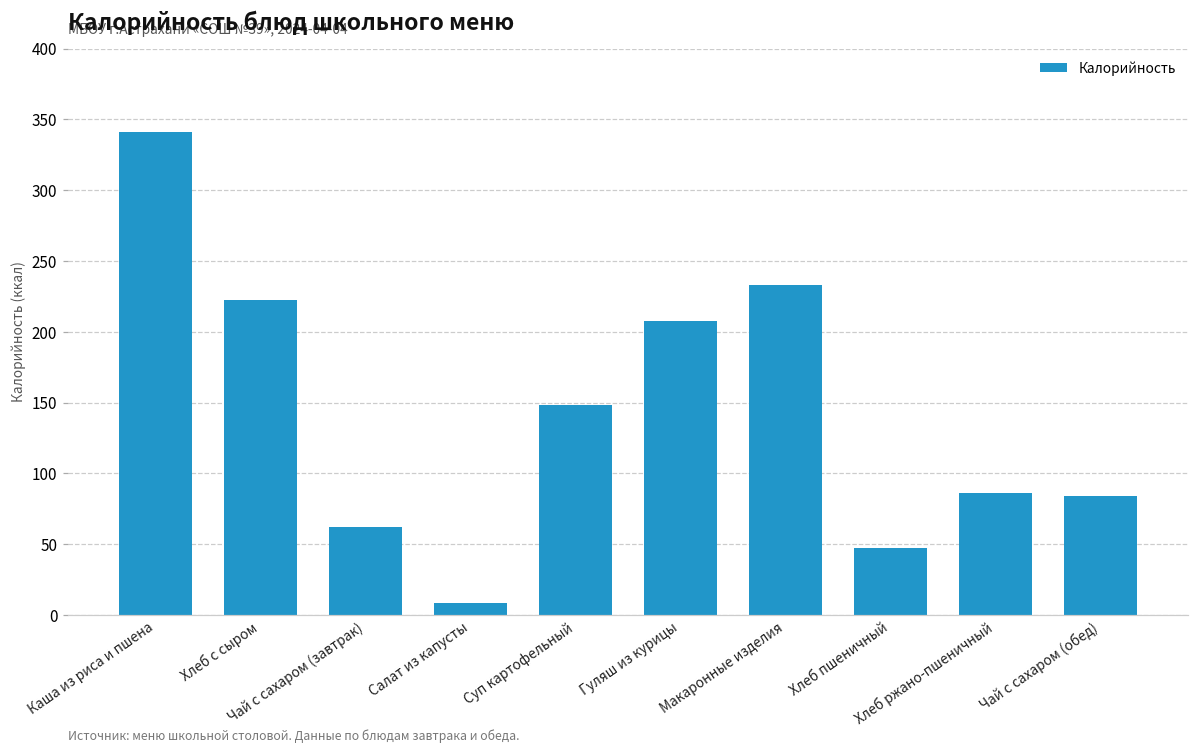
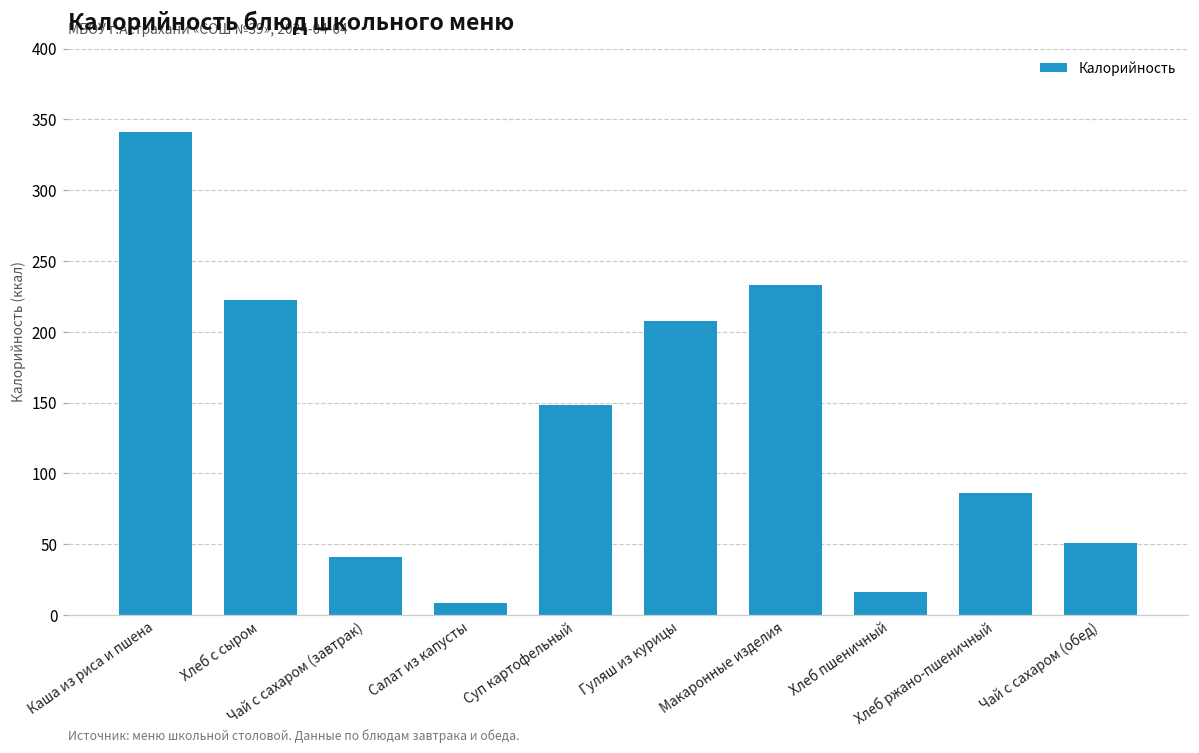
  {
    "Каша из риса и пшена": 341,
    "Хлеб с сыром": 222,
-   "Чай с сахаром (завтрак)": 62,
+   "Чай с сахаром (завтрак)": 41,
    "Салат из капусты": 8,
    "Суп картофельный": 148,
    "Гуляш из курицы": 208,
    "Макаронные изделия": 233,
-   "Хлеб пшеничный": 47,
+   "Хлеб пшеничный": 17,
    "Хлеб ржано-пшеничный": 86,
-   "Чай с сахаром (обед)": 84
+   "Чай с сахаром (обед)": 51
  }
